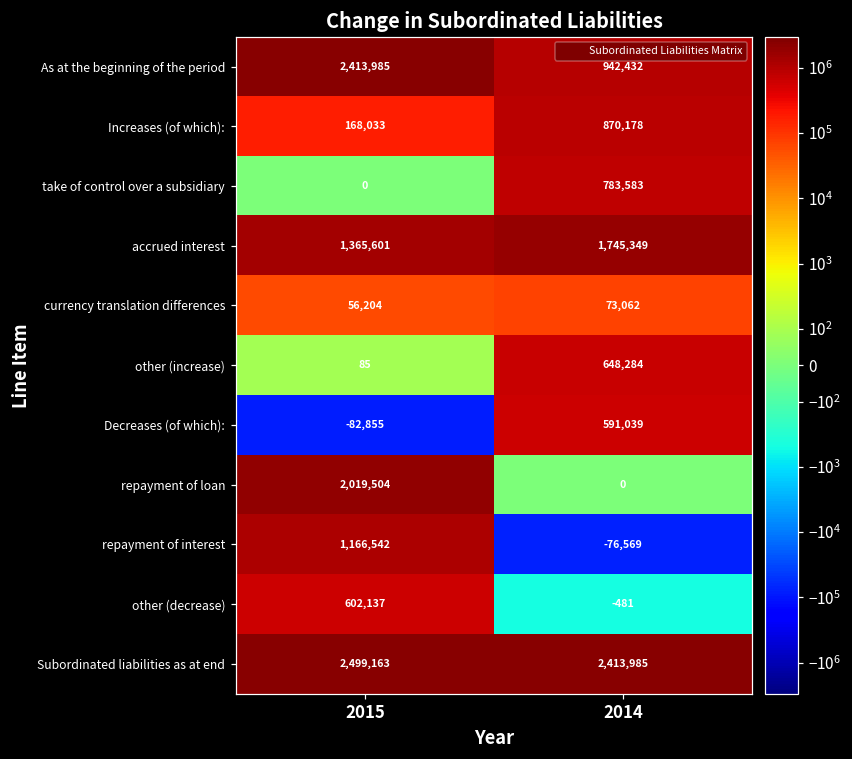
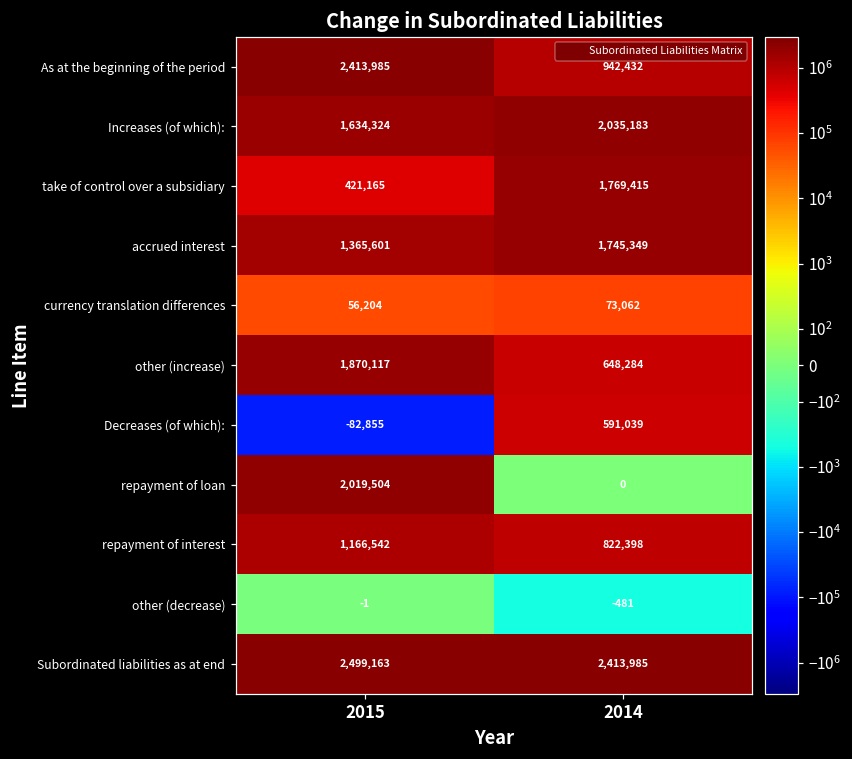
  {
    "As at the beginning of the period": {
      "2015": "2,413,985"
    },
    "Increases (of which):": {
-     "2015": "168,033",
-     "2014": "870,178"
+     "2015": "1,634,324",
+     "2014": "2,035,183"
    },
    "take of control over a subsidiary": {
-     "2015": "0",
-     "2014": "783,583"
+     "2015": "421,165",
+     "2014": "1,769,415"
    },
    "accrued interest": {
      "2015": "1,365,601",
      "2014": "1,745,349"
    },
    "currency translation differences": {
      "2015": "56,204",
      "2014": "73,062"
    },
    "other (increase)": {
-     "2015": "85",
+     "2015": "1,870,117",
      "2014": "648,284"
    },
    "Decreases (of which):": {
      "2015": "-82,855",
      "2014": "591,039"
    },
    "repayment of loan": {
      "2015": "2,019,504",
      "2014": "0"
    },
    "repayment of interest": {
      "2015": "1,166,542",
-     "2014": "-76,569"
+     "2014": "822,398"
    },
    "other (decrease)": {
-     "2015": "602,137",
+     "2015": "-1",
      "2014": "-481"
    },
    "Subordinated liabilities as at end": {
      "2015": "2,499,163",
      "2014": "2,413,985"
    }
  }
